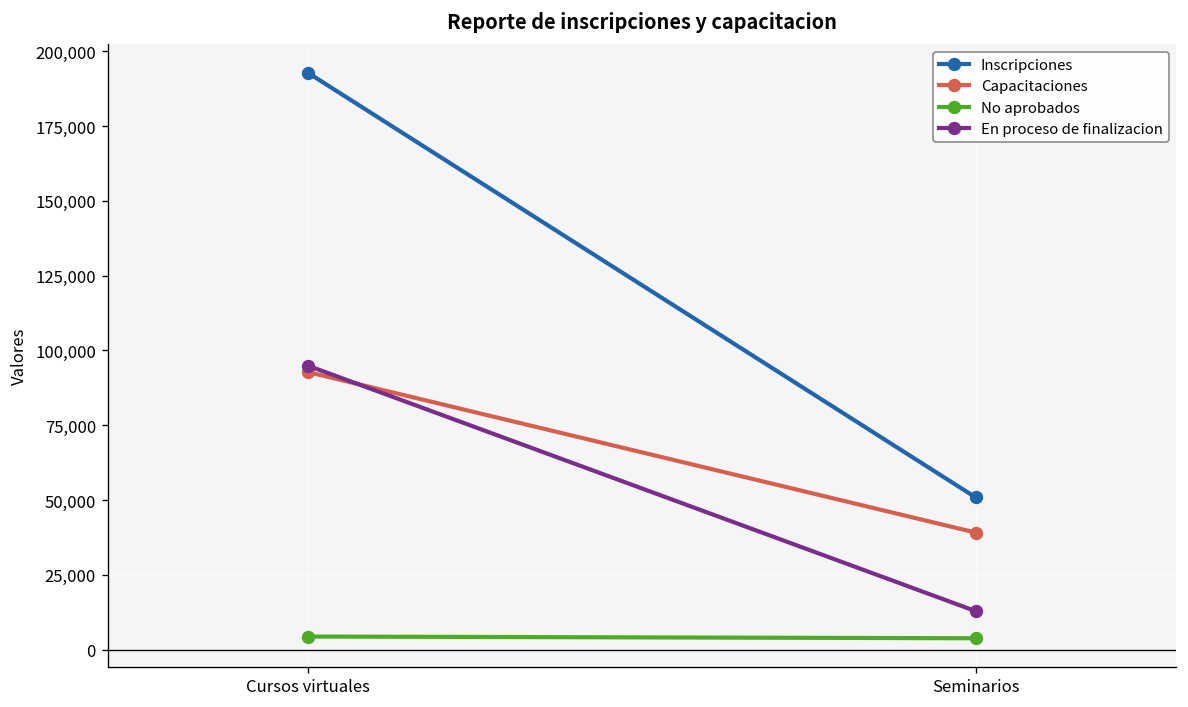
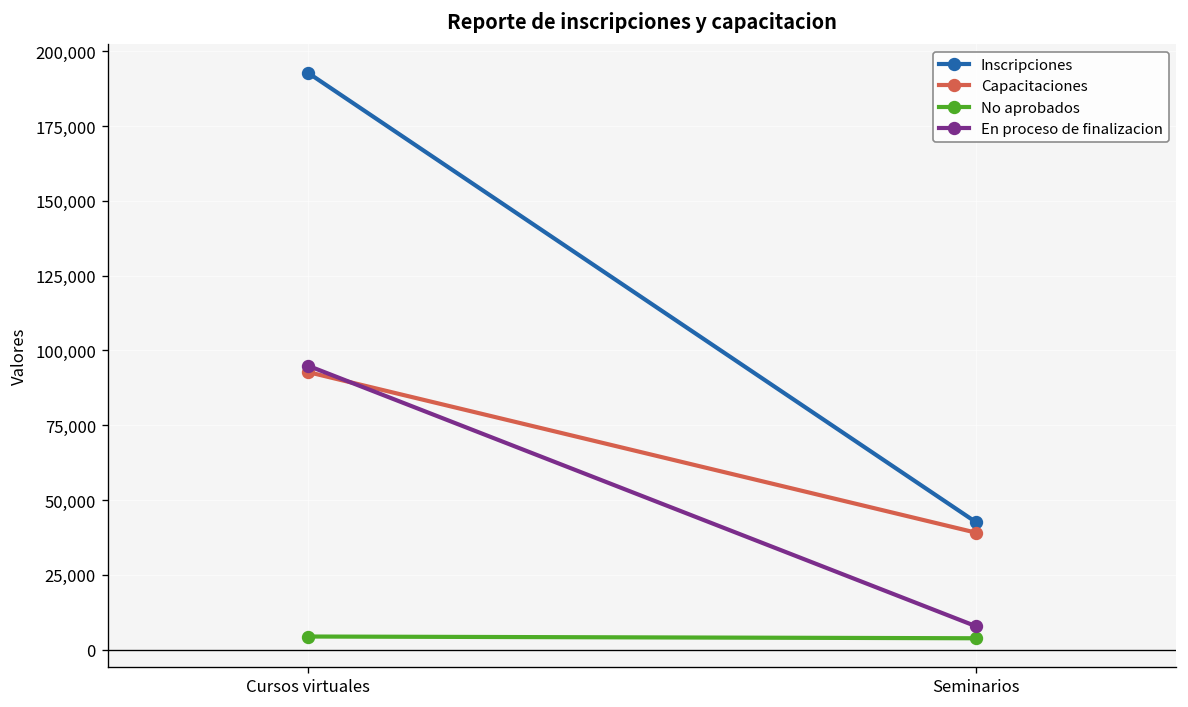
  {
    "Inscripciones": {
      "Cursos virtuales": "193,000",
-     "Seminarios": "51,000"
+     "Seminarios": "43,000"
    },
    "Capacitaciones": {
      "Cursos virtuales": "93,000",
      "Seminarios": "39,000"
    },
    "No aprobados": {
      "Cursos virtuales": "4,000",
      "Seminarios": "4,000"
    },
    "En proceso de finalizacion": {
      "Cursos virtuales": "95,000",
-     "Seminarios": "13,000"
+     "Seminarios": "8,000"
    }
  }
